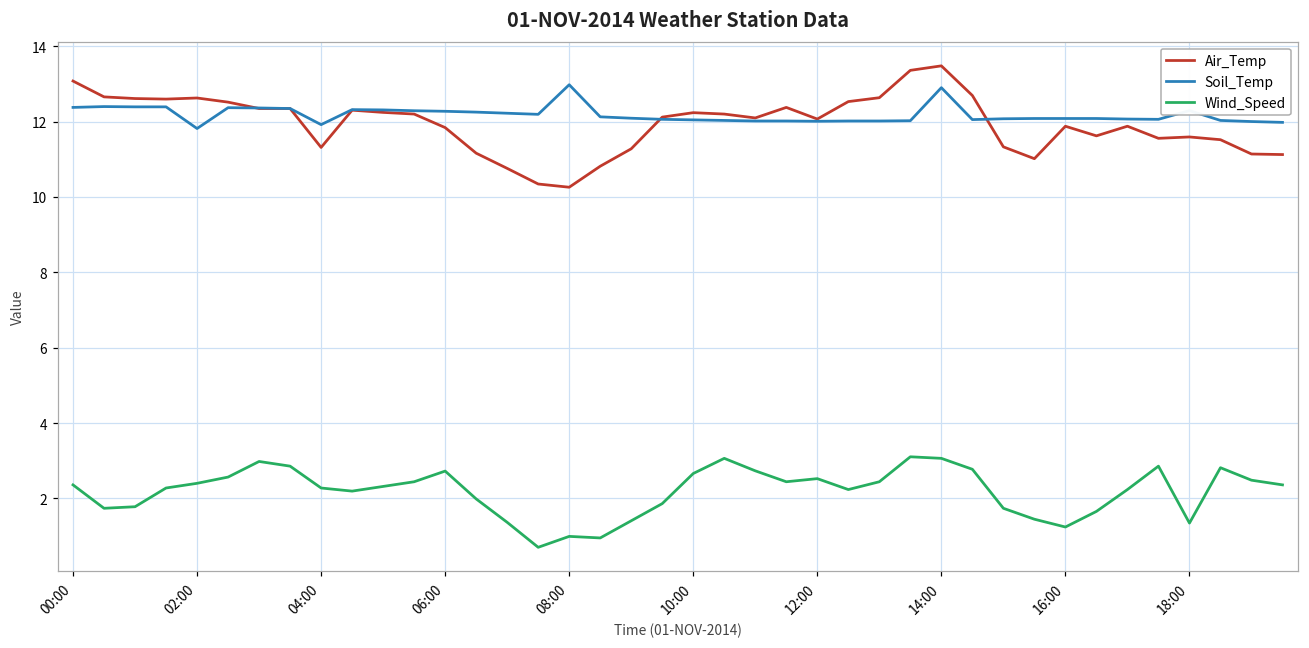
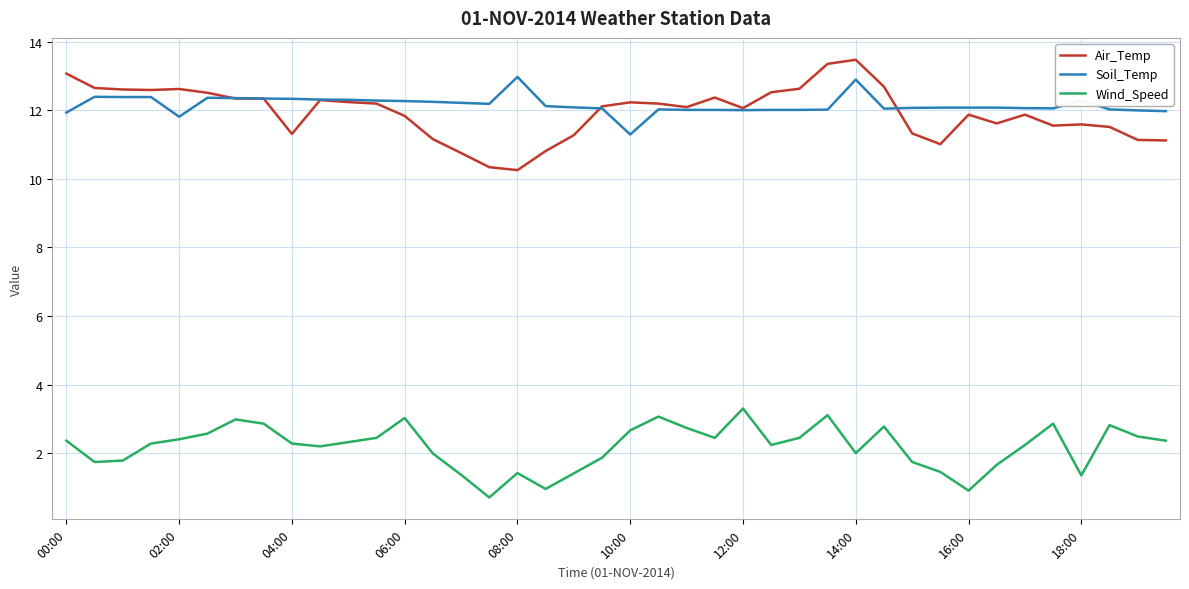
  {
    "Air_Temp": {
      "00:00": 13.1,
      "02:00": 12.6,
      "04:00": 11.3,
      "06:00": 11.8,
      "08:00": 10.3,
      "10:00": 12.2,
      "14:00": 13.5,
      "16:00": 11.9,
      "18:00": 11.6
    },
    "Soil_Temp": {
-     "00:00": 12.4,
+     "00:00": 11.9,
      "02:00": 11.8,
-     "04:00": 11.9,
+     "04:00": 12.3,
      "06:00": 12.3,
      "08:00": 13.0,
-     "10:00": 12.0,
+     "10:00": 11.3,
      "14:00": 12.9,
      "16:00": 12.1
    },
    "Wind_Speed": {
      "00:00": 2.4,
      "02:00": 2.4,
      "04:00": 2.3,
-     "06:00": 2.7,
-     "08:00": 1.0,
+     "06:00": 3.0,
+     "08:00": 1.4,
      "10:00": 2.7,
-     "12:00": 2.5,
-     "14:00": 3.1,
-     "16:00": 1.2,
+     "12:00": 3.3,
+     "14:00": 2.0,
+     "16:00": 0.9,
      "18:00": 1.3
    }
  }
